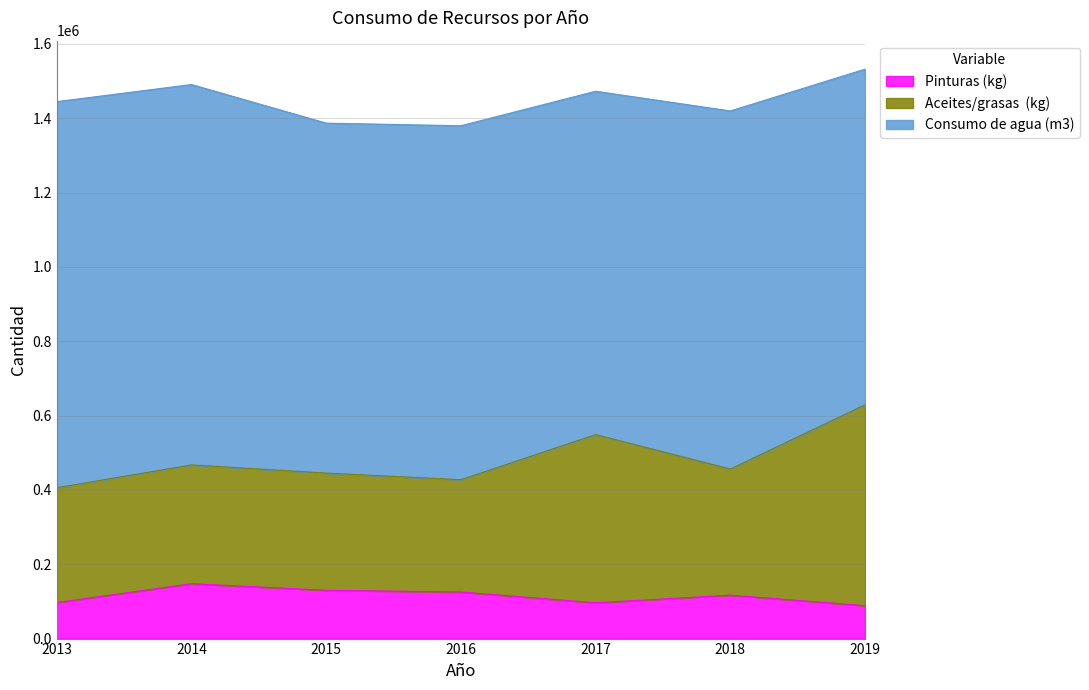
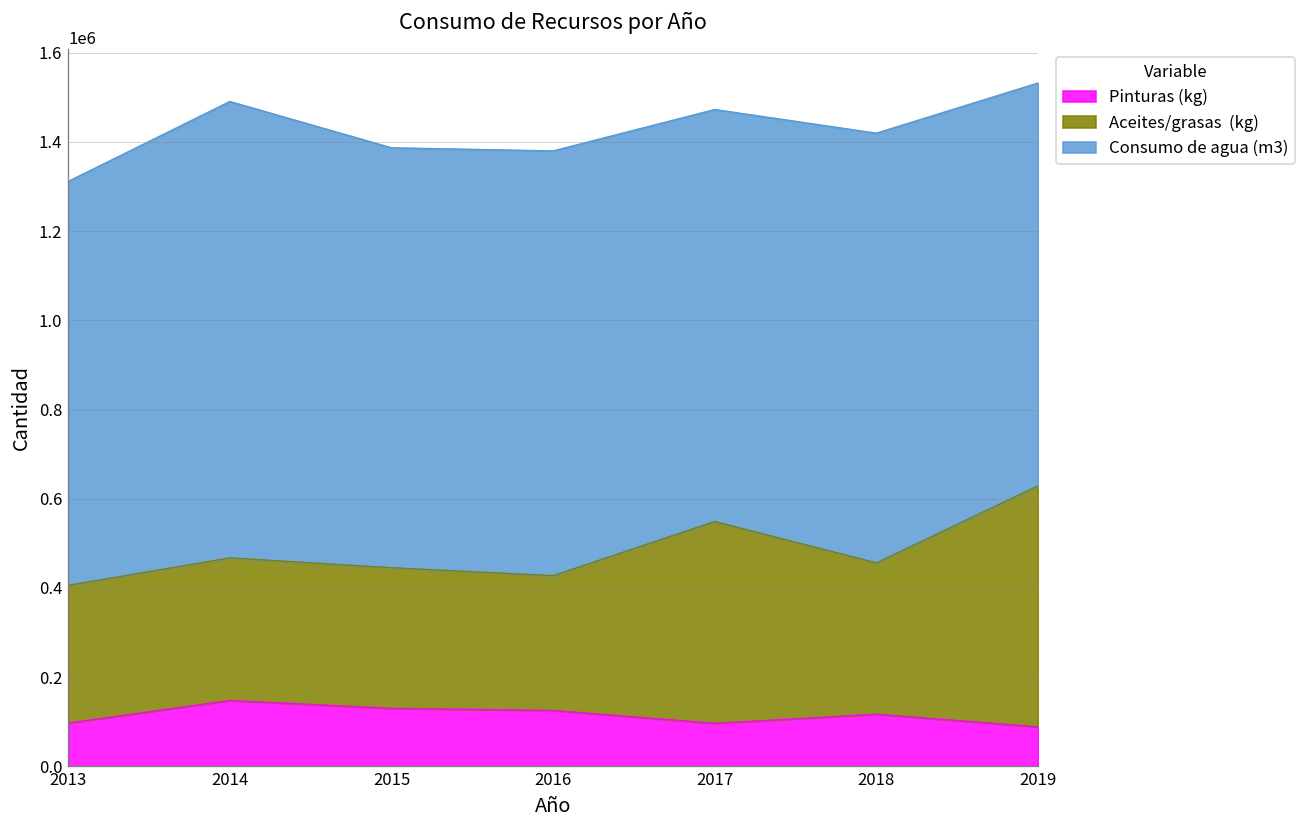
  {
    "Pinturas (kg)": {
      "2013": 100000,
      "2014": 150000,
      "2015": 130000,
      "2016": 130000,
      "2017": 100000,
      "2018": 120000,
      "2019": 90000
    },
    "Aceites/grasas (kg)": {
      "2013": 310000,
      "2014": 320000,
      "2015": 320000,
      "2016": 300000,
      "2017": 450000,
      "2018": 340000,
      "2019": 540000
    },
    "Consumo de agua (m3)": {
-     "2013": 1040000,
+     "2013": 910000,
      "2014": 1020000,
      "2015": 940000,
      "2016": 950000,
      "2017": 920000,
      "2018": 960000,
      "2019": 900000
    }
  }
